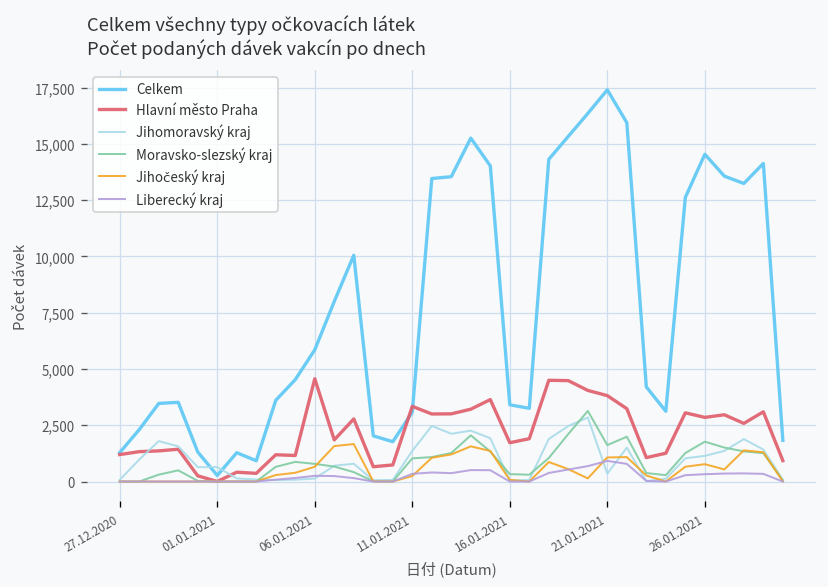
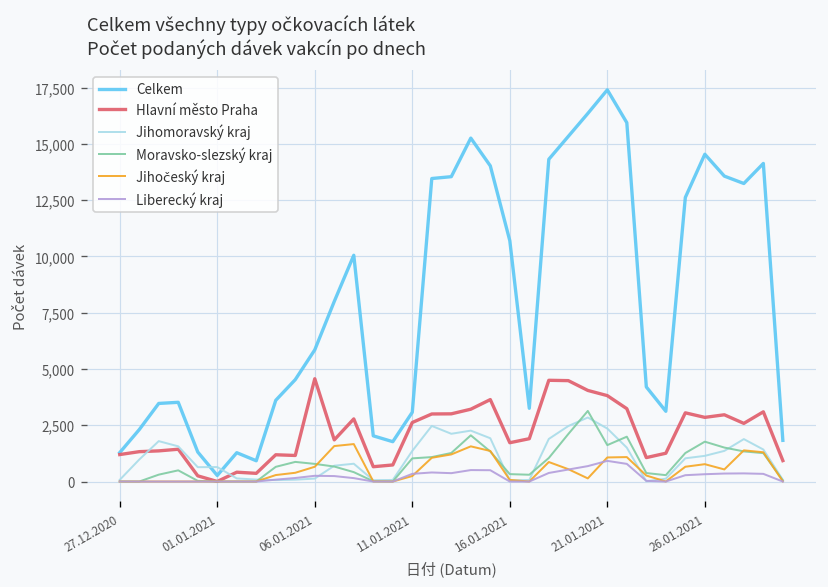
  {
    "Celkem": {
      "01.01.2021": "300",
      "06.01.2021": "5,800",
      "11.01.2021": "3,100",
-     "16.01.2021": "3,400",
+     "16.01.2021": "10,700",
      "21.01.2021": "17,400",
      "26.01.2021": "14,500"
    },
    "Hlavní město Praha": {
      "06.01.2021": "4,600",
-     "11.01.2021": "3,300",
+     "11.01.2021": "2,600",
      "16.01.2021": "1,700",
      "21.01.2021": "3,800",
      "26.01.2021": "2,900"
    },
    "Jihomoravský kraj": {
      "01.01.2021": "600",
      "11.01.2021": "1,400",
-     "21.01.2021": "400",
+     "21.01.2021": "2,400",
      "26.01.2021": "1,100"
    },
    "Moravsko-slezský kraj": {
      "11.01.2021": "1,000",
      "16.01.2021": "300",
      "21.01.2021": "1,600",
      "26.01.2021": "1,800"
    },
    "Jihočeský kraj": {
      "21.01.2021": "1,100",
      "26.01.2021": "800"
    },
    "Liberecký kraj": {
      "21.01.2021": "900",
      "26.01.2021": "300"
    }
  }
